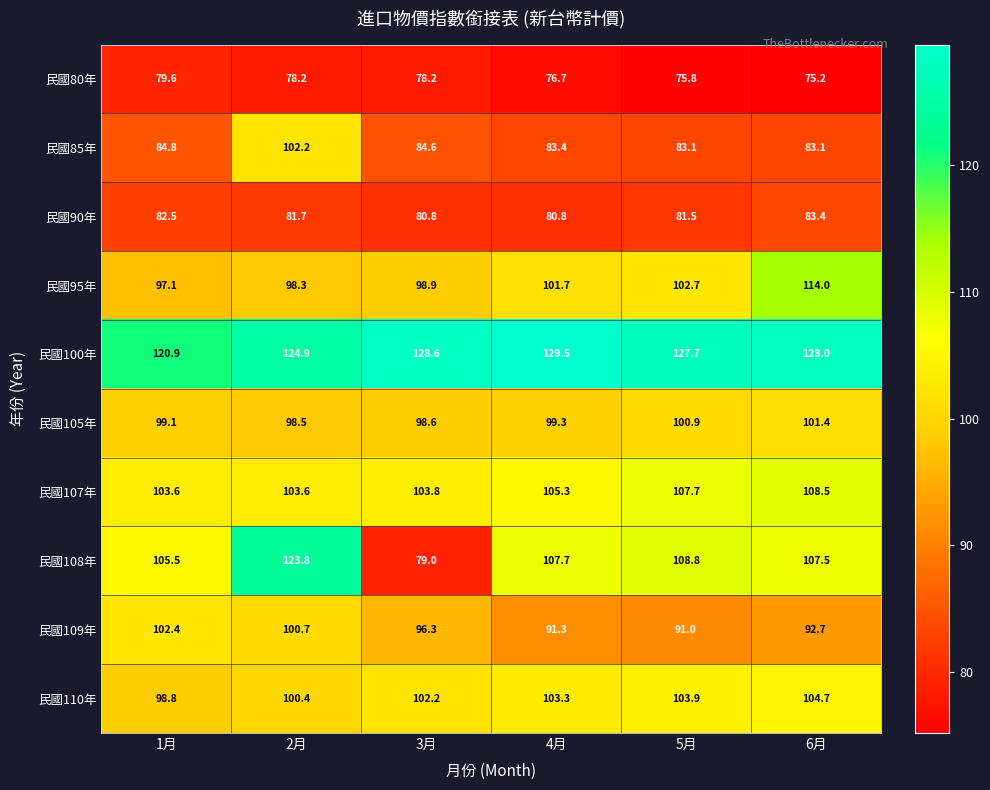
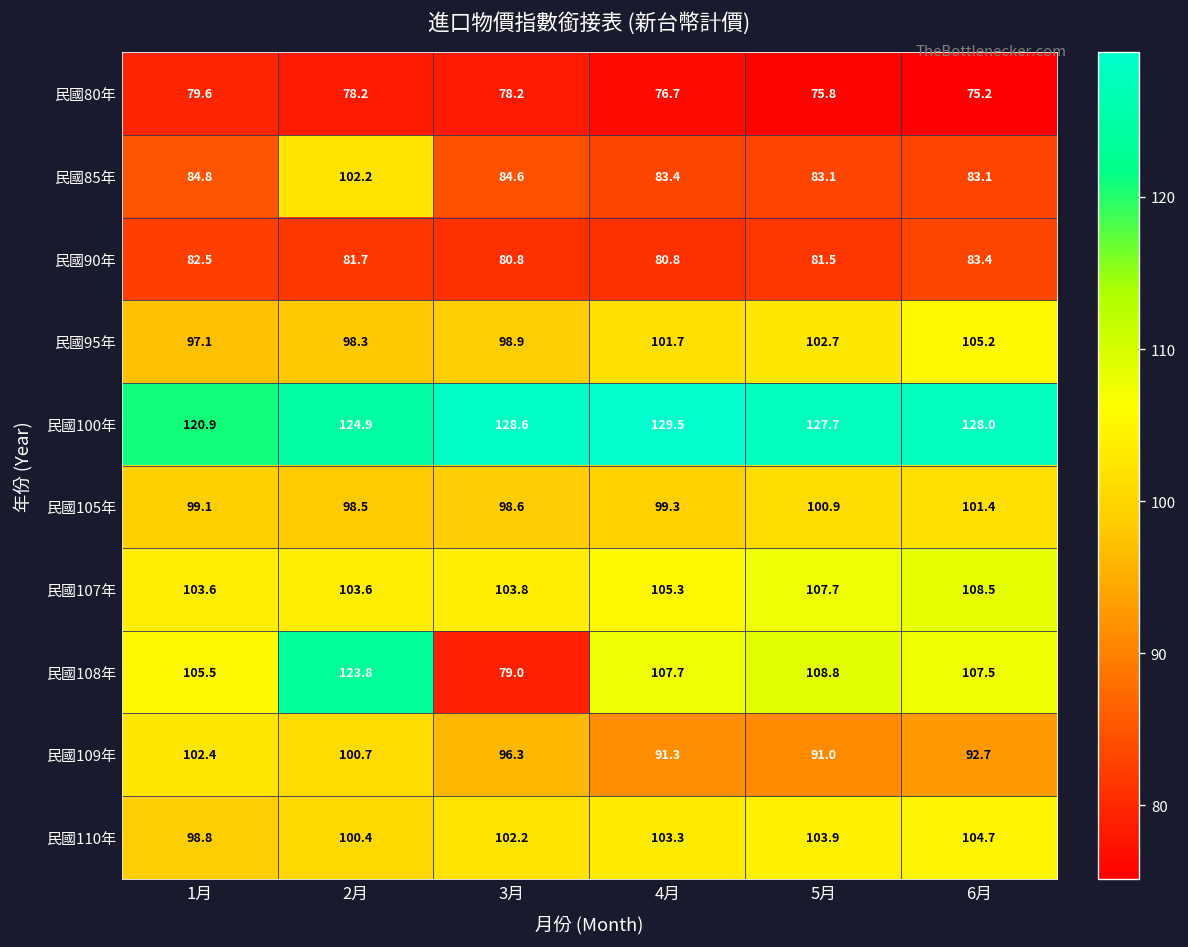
  {
    "民國80年": {
      "1月": 79.6,
      "2月": 78.2,
      "3月": 78.2,
      "4月": 76.7,
      "5月": 75.8,
      "6月": 75.2
    },
    "民國85年": {
      "1月": 84.8,
      "2月": 102.2,
      "3月": 84.6,
      "4月": 83.4,
      "5月": 83.1,
      "6月": 83.1
    },
    "民國90年": {
      "1月": 82.5,
      "2月": 81.7,
      "3月": 80.8,
      "4月": 80.8,
      "5月": 81.5,
      "6月": 83.4
    },
    "民國95年": {
      "1月": 97.1,
      "2月": 98.3,
      "3月": 98.9,
      "4月": 101.7,
      "5月": 102.7,
-     "6月": 114.0
+     "6月": 105.2
    },
    "民國100年": {
      "1月": 120.9,
      "2月": 124.9,
      "3月": 128.6,
      "4月": 129.5,
      "5月": 127.7,
      "6月": 128.0
    },
    "民國105年": {
      "1月": 99.1,
      "2月": 98.5,
      "3月": 98.6,
      "4月": 99.3,
      "5月": 100.9,
      "6月": 101.4
    },
    "民國107年": {
      "1月": 103.6,
      "2月": 103.6,
      "3月": 103.8,
      "4月": 105.3,
      "5月": 107.7,
      "6月": 108.5
    },
    "民國108年": {
      "1月": 105.5,
      "2月": 123.8,
      "3月": 79.0,
      "4月": 107.7,
      "5月": 108.8,
      "6月": 107.5
    },
    "民國109年": {
      "1月": 102.4,
      "2月": 100.7,
      "3月": 96.3,
      "4月": 91.3,
      "5月": 91.0,
      "6月": 92.7
    },
    "民國110年": {
      "1月": 98.8,
      "2月": 100.4,
      "3月": 102.2,
      "4月": 103.3,
      "5月": 103.9,
      "6月": 104.7
    }
  }
